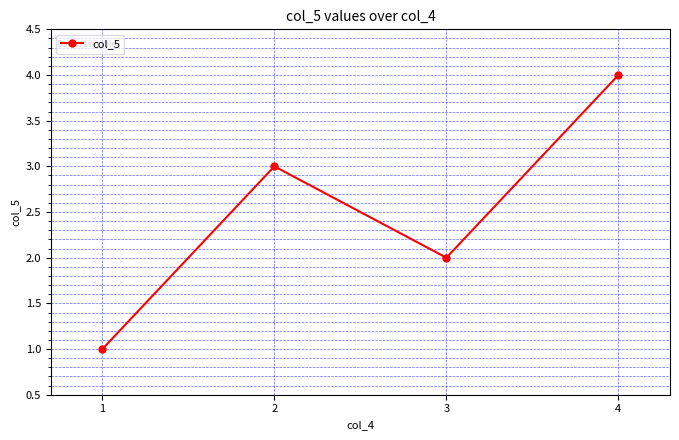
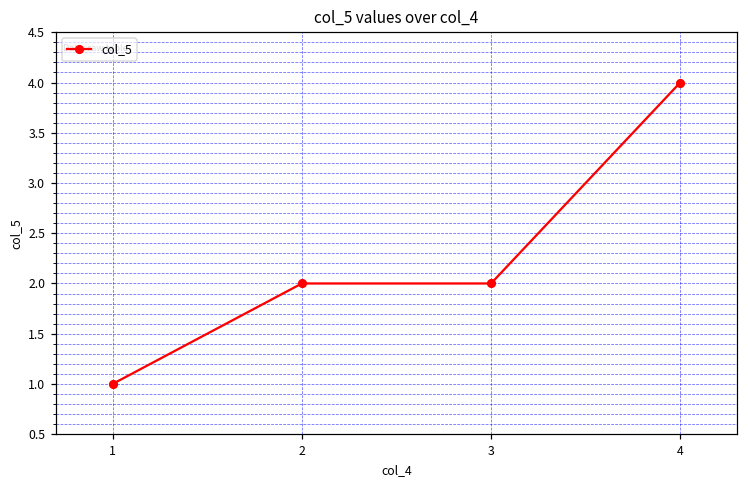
  {
    "1": 1,
-   "2": 3,
+   "2": 2,
    "3": 2,
    "4": 4
  }
